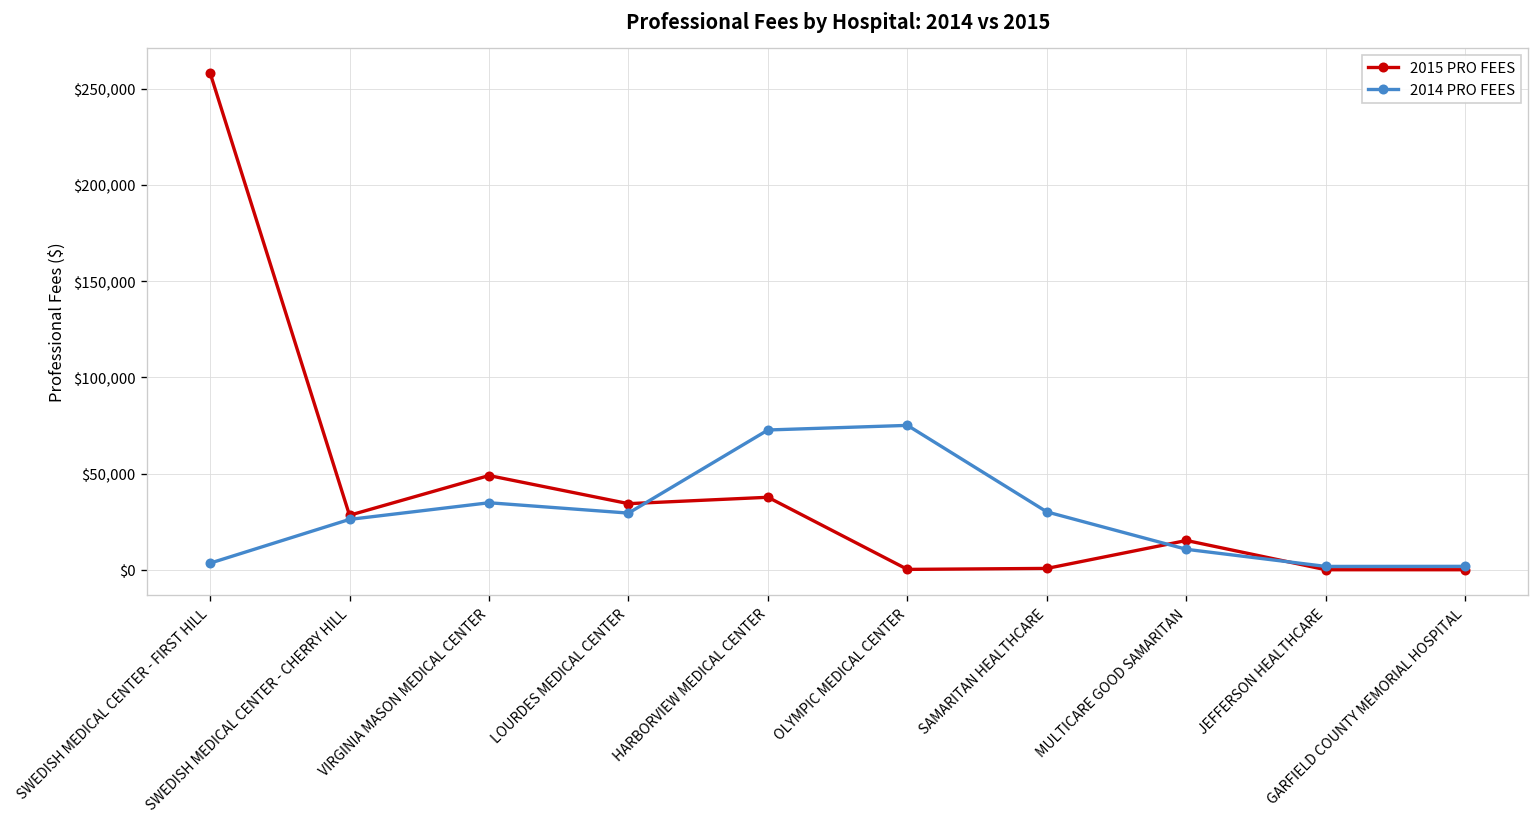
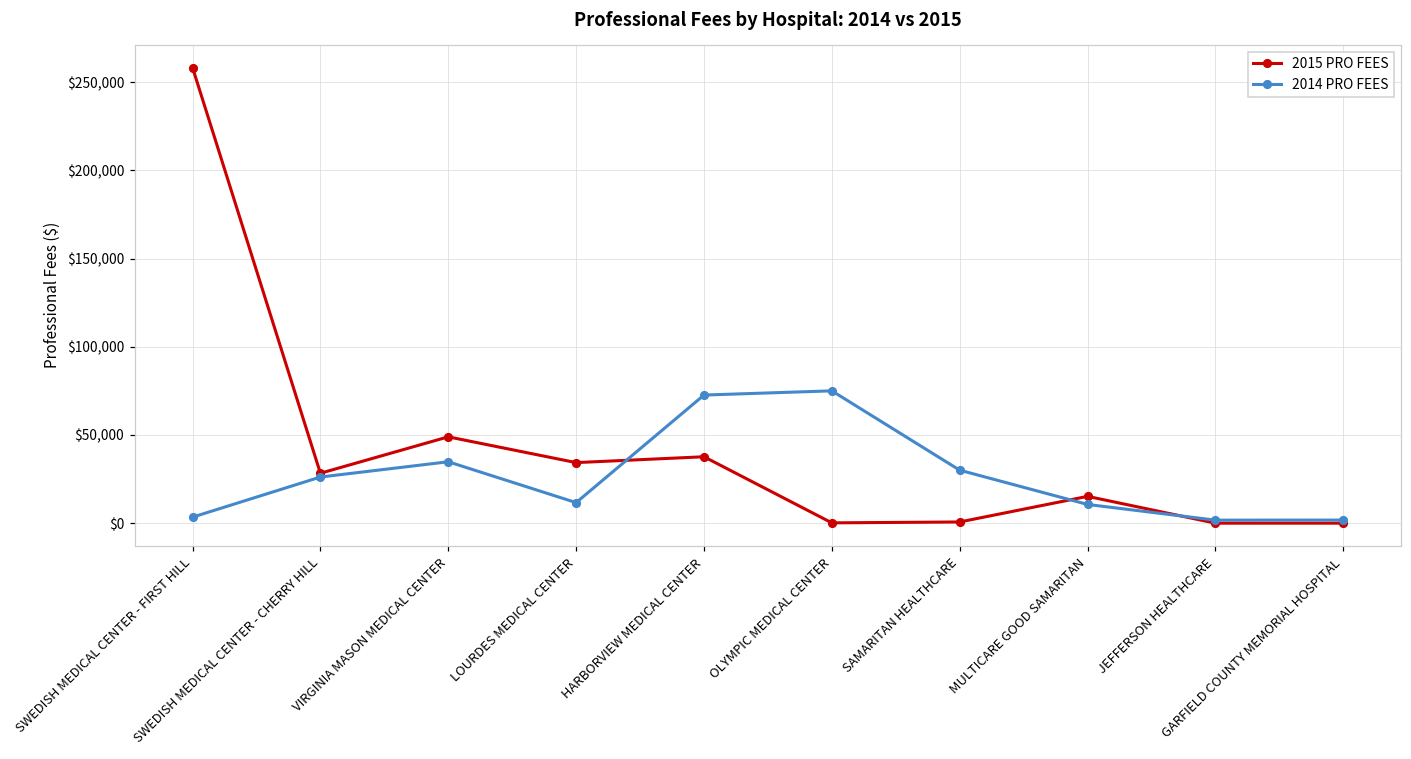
  {
    "2015 PRO FEES": {
      "SWEDISH MEDICAL CENTER - FIRST HILL": "$258,000",
      "SWEDISH MEDICAL CENTER - CHERRY HILL": "$28,000",
      "VIRGINIA MASON MEDICAL CENTER": "$49,000",
      "LOURDES MEDICAL CENTER": "$34,000",
      "HARBORVIEW MEDICAL CENTER": "$38,000",
      "OLYMPIC MEDICAL CENTER": "$0",
      "SAMARITAN HEALTHCARE": "$1,000",
      "MULTICARE GOOD SAMARITAN": "$15,000",
      "JEFFERSON HEALTHCARE": "$0",
      "GARFIELD COUNTY MEMORIAL HOSPITAL": "$0"
    },
    "2014 PRO FEES": {
      "SWEDISH MEDICAL CENTER - FIRST HILL": "$3,000",
      "SWEDISH MEDICAL CENTER - CHERRY HILL": "$26,000",
      "VIRGINIA MASON MEDICAL CENTER": "$35,000",
-     "LOURDES MEDICAL CENTER": "$29,000",
+     "LOURDES MEDICAL CENTER": "$12,000",
      "HARBORVIEW MEDICAL CENTER": "$73,000",
      "OLYMPIC MEDICAL CENTER": "$75,000",
      "SAMARITAN HEALTHCARE": "$30,000",
      "MULTICARE GOOD SAMARITAN": "$11,000",
      "JEFFERSON HEALTHCARE": "$2,000",
      "GARFIELD COUNTY MEMORIAL HOSPITAL": "$2,000"
    }
  }
